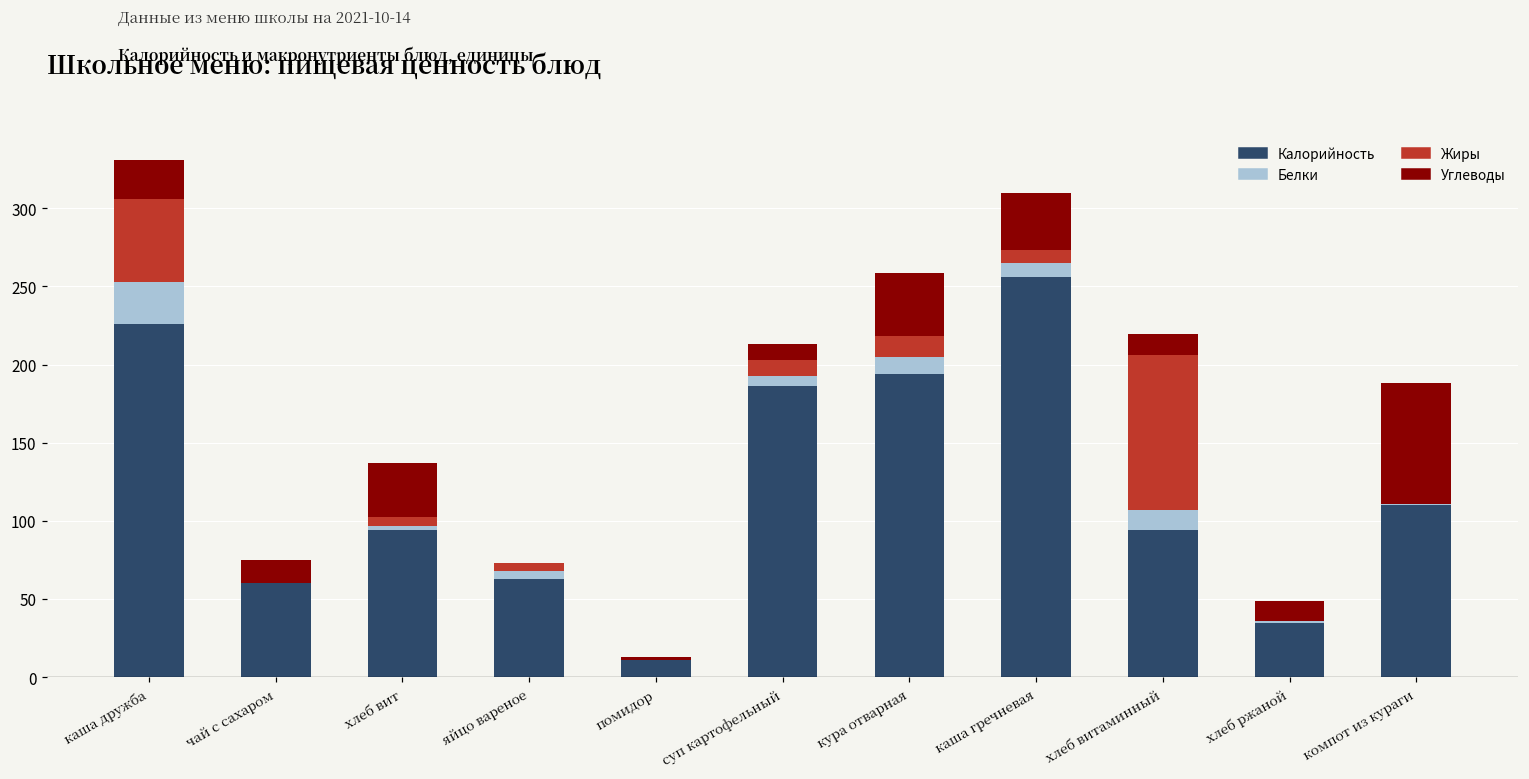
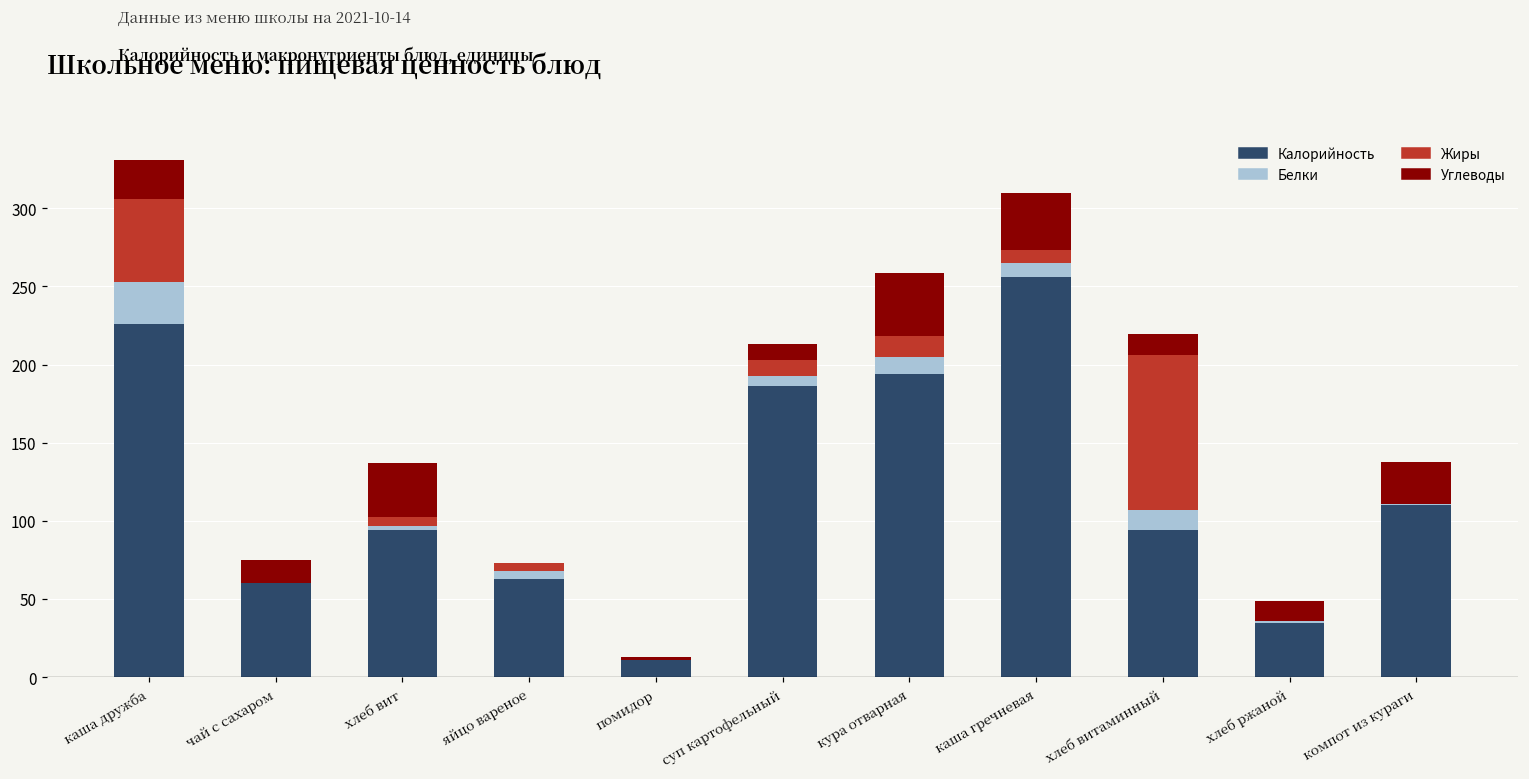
  {
    "Белки": {
      "каша дружба": 27,
      "хлеб вит": 3,
      "яйцо вареное": 5,
      "суп картофельный": 7,
      "кура отварная": 11,
      "каша гречневая": 9,
      "хлеб витаминный": 13
    },
    "Жиры": {
      "каша дружба": 53,
      "чай с сахаром": 0,
      "хлеб вит": 6,
      "яйцо вареное": 5,
      "суп картофельный": 10,
      "кура отварная": 13,
      "каша гречневая": 8,
      "хлеб витаминный": 99,
      "компот из кураги": 0
    },
    "Углеводы": {
      "каша дружба": 25,
      "чай с сахаром": 15,
      "хлеб вит": 34,
      "помидор": 2,
      "суп картофельный": 10,
      "кура отварная": 40,
      "каша гречневая": 37,
      "хлеб витаминный": 14,
      "хлеб ржаной": 13,
-     "компот из кураги": 78
+     "компот из кураги": 27
    }
  }
